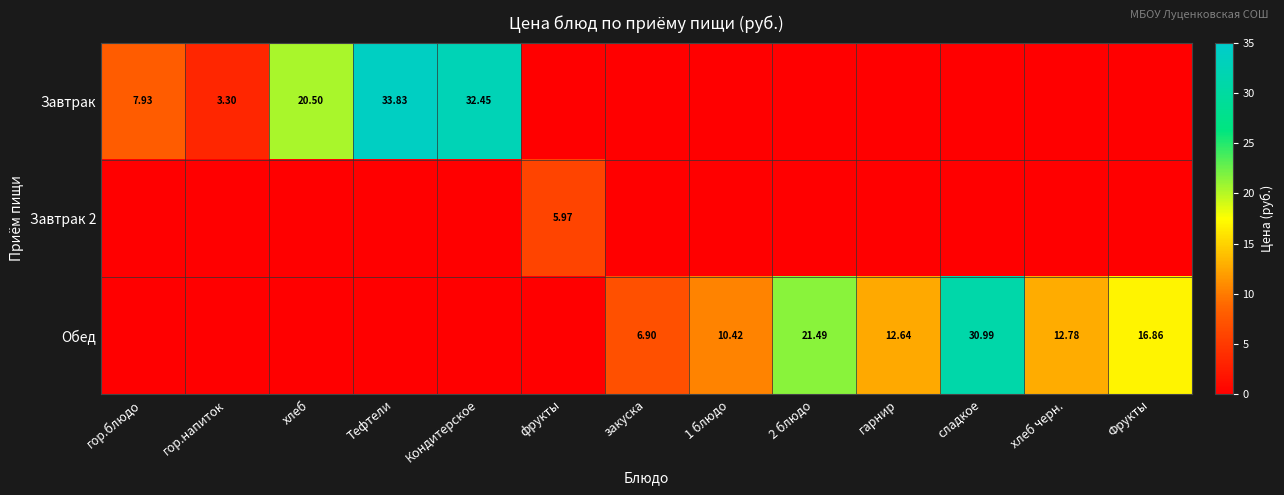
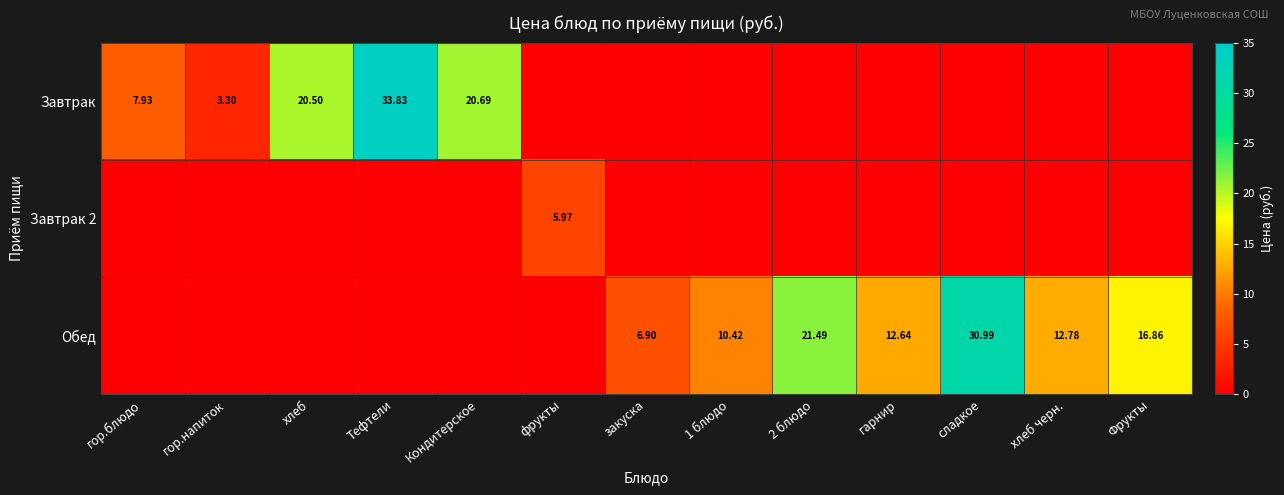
  {
    "Завтрак": {
      "гор.блюдо": 7.93,
      "гор.напиток": 3.30,
      "хлеб": 20.50,
      "Тефтели": 33.83,
-     "Кондитерское": 32.45
+     "Кондитерское": 20.69
    },
    "Завтрак 2": {
      "фрукты": 5.97
    },
    "Обед": {
      "закуска": 6.90,
      "1 блюдо": 10.42,
      "2 блюдо": 21.49,
      "гарнир": 12.64,
      "сладкое": 30.99,
      "хлеб черн.": 12.78,
      "Фрукты": 16.86
    }
  }
